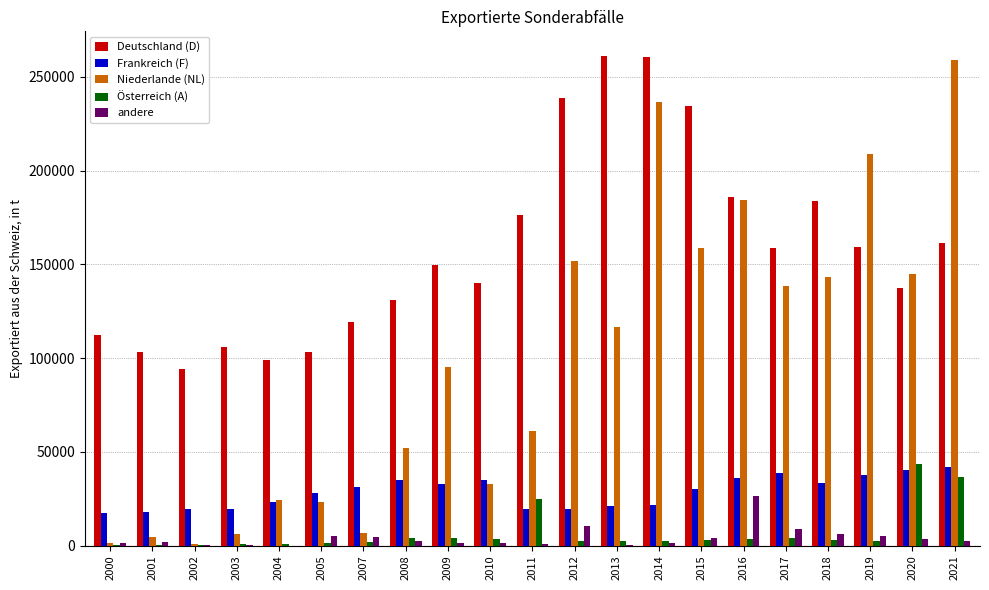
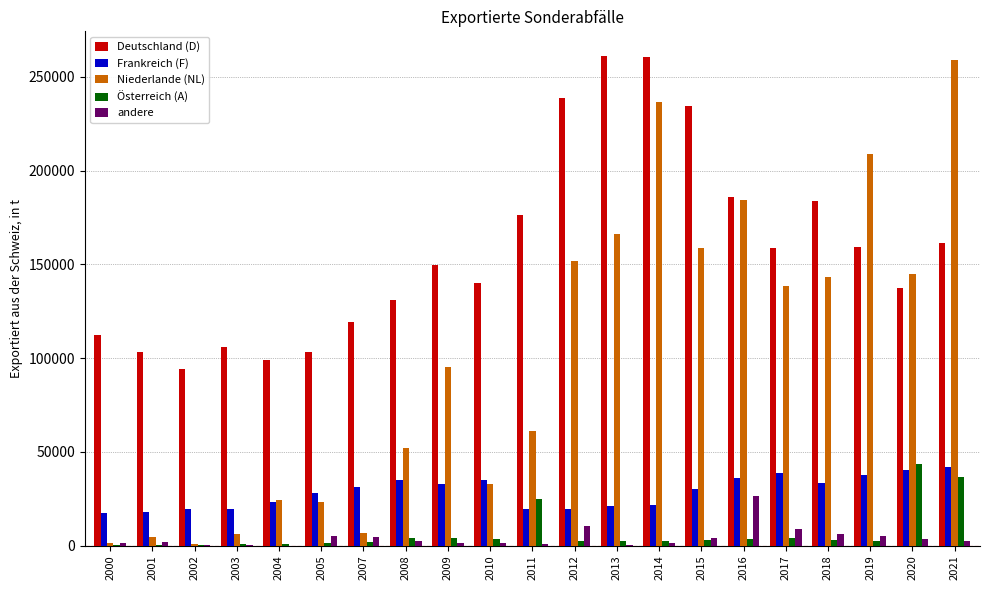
  {
    "Deutschland (D)": {
      "2000": 112000,
      "2001": 103000,
      "2002": 94000,
      "2003": 106000,
      "2004": 99000,
      "2005": 103000,
      "2007": 120000,
      "2008": 131000,
      "2009": 150000,
      "2010": 140000,
      "2011": 176000,
      "2012": 239000,
      "2013": 261000,
      "2014": 261000,
      "2015": 235000,
      "2016": 186000,
      "2017": 159000,
      "2018": 184000,
      "2019": 159000,
      "2020": 138000,
      "2021": 162000
    },
    "Frankreich (F)": {
      "2000": 17000,
      "2001": 18000,
      "2002": 19000,
      "2003": 20000,
      "2004": 23000,
      "2005": 28000,
      "2007": 31000,
      "2008": 35000,
      "2009": 33000,
      "2010": 35000,
      "2011": 20000,
      "2012": 20000,
      "2013": 21000,
      "2014": 22000,
      "2015": 30000,
      "2016": 36000,
      "2017": 39000,
      "2018": 34000,
      "2019": 38000,
      "2020": 40000,
      "2021": 42000
    },
    "Niederlande (NL)": {
      "2000": 1000,
      "2001": 4000,
      "2003": 6000,
      "2004": 24000,
      "2005": 23000,
      "2007": 7000,
      "2008": 52000,
      "2009": 95000,
      "2010": 33000,
      "2011": 61000,
      "2012": 152000,
-     "2013": 117000,
+     "2013": 166000,
      "2014": 236000,
      "2015": 159000,
      "2016": 185000,
      "2017": 139000,
      "2018": 143000,
      "2019": 209000,
      "2020": 145000,
      "2021": 259000
    },
    "Österreich (A)": {
      "2007": 2000,
      "2008": 4000,
      "2009": 4000,
      "2010": 3000,
      "2011": 25000,
      "2012": 3000,
      "2013": 3000,
      "2014": 2000,
      "2015": 3000,
      "2016": 3000,
      "2017": 4000,
      "2018": 3000,
      "2019": 3000,
      "2020": 43000,
      "2021": 36000
    },
    "andere": {
      "2001": 2000,
      "2004": 0,
      "2005": 5000,
      "2007": 5000,
      "2008": 2000,
      "2009": 2000,
      "2012": 11000,
      "2015": 4000,
      "2016": 26000,
      "2017": 9000,
      "2018": 6000,
      "2019": 5000,
      "2020": 3000,
      "2021": 2000
    }
  }
